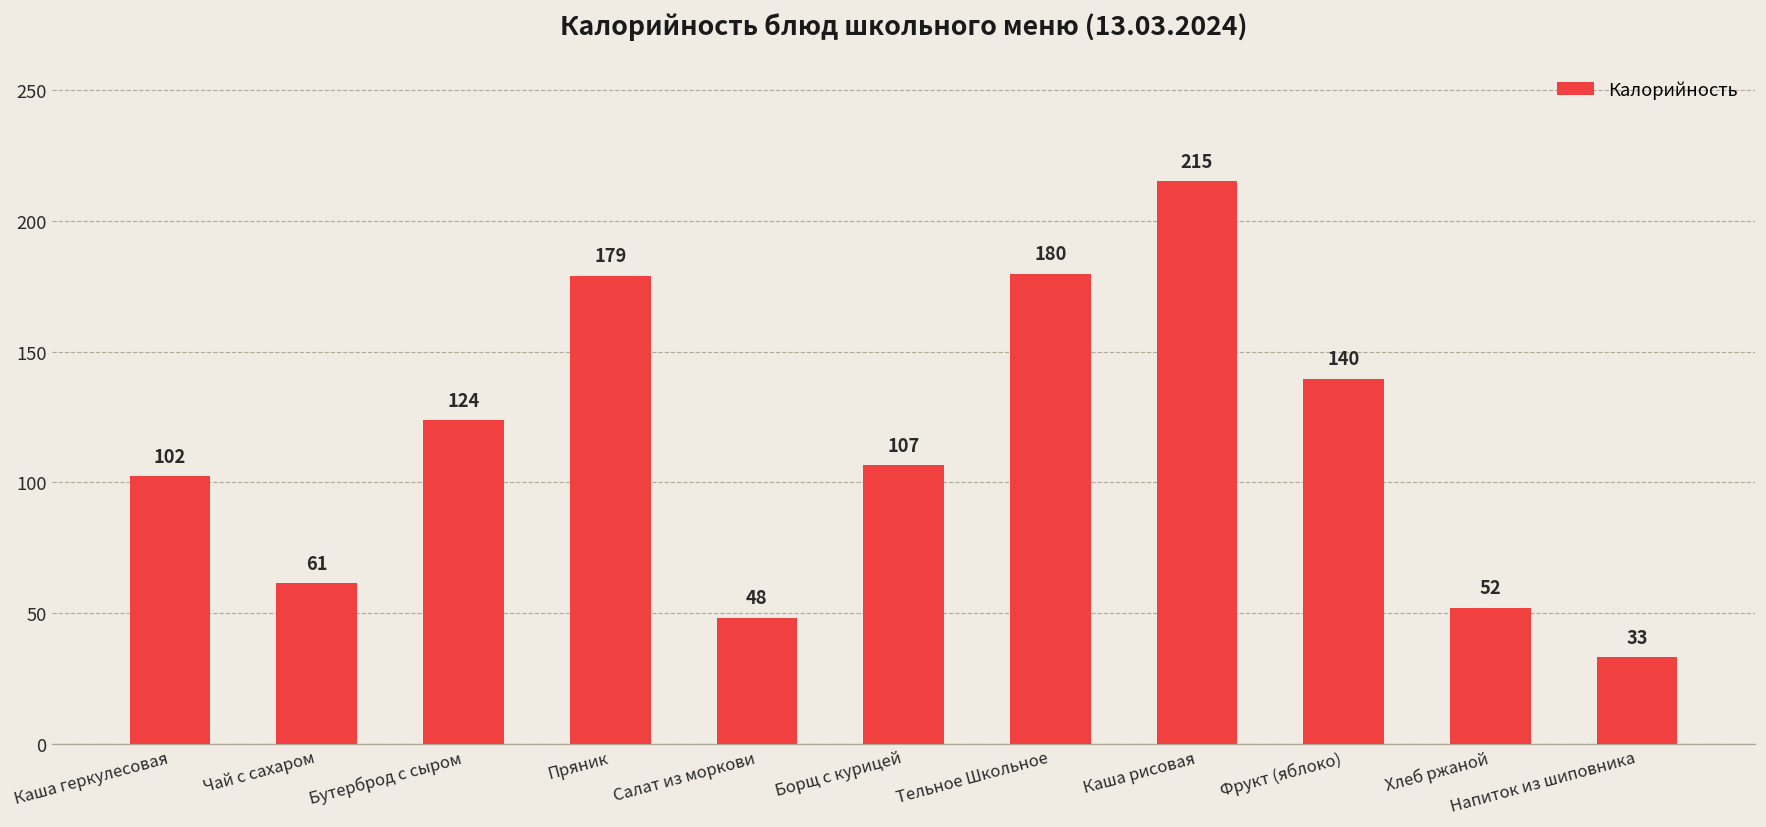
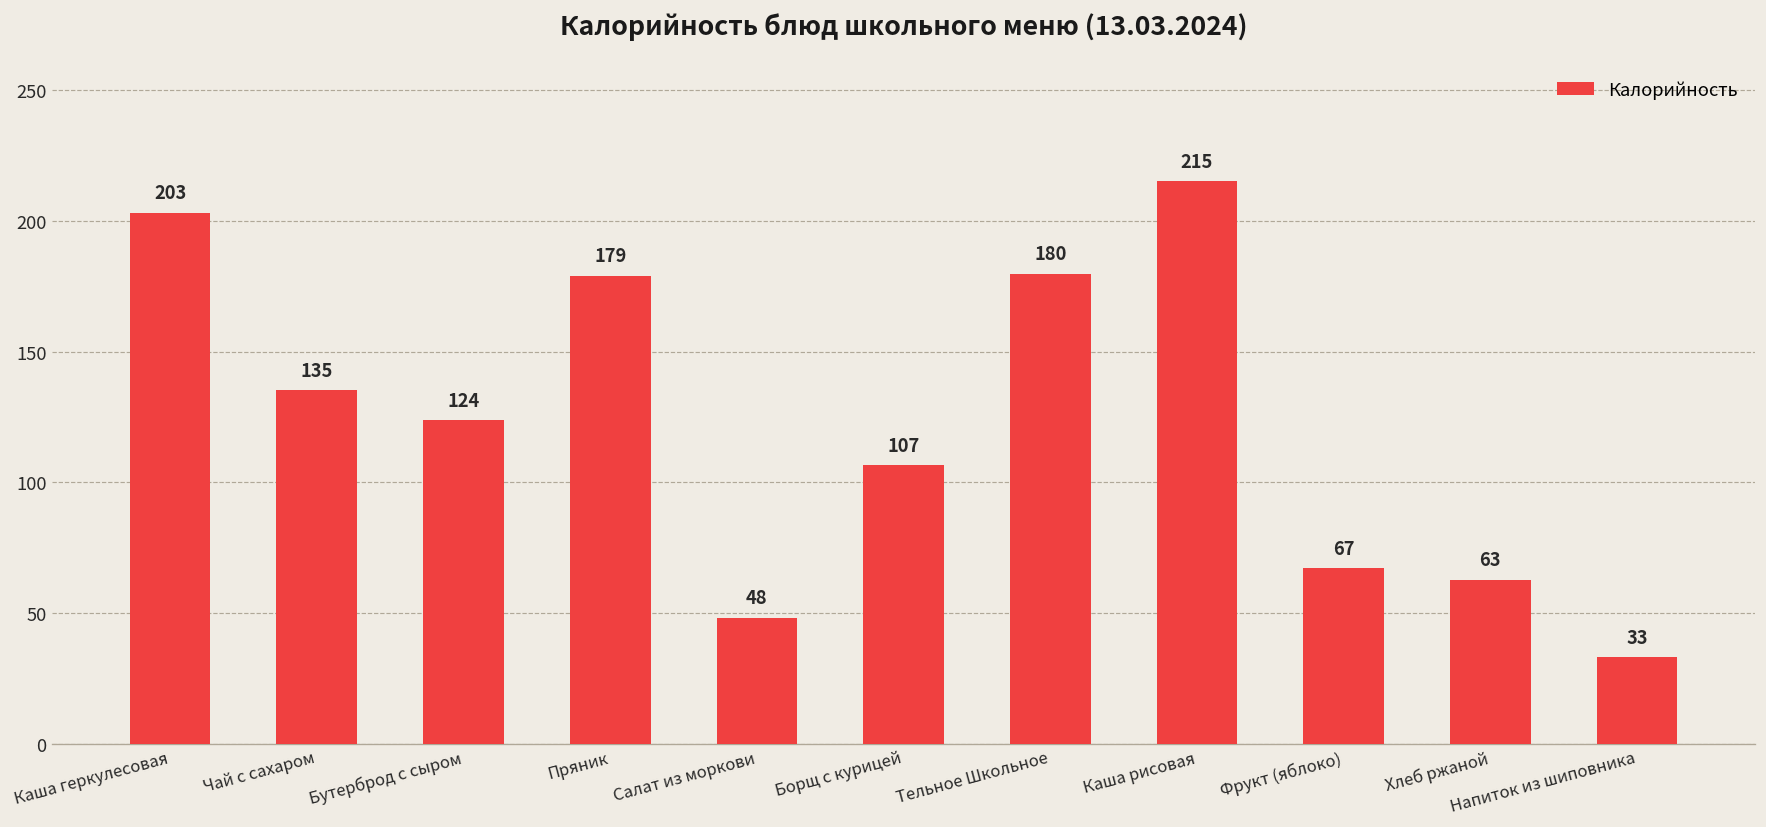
  {
-   "Каша геркулесовая": 102,
-   "Чай с сахаром": 61,
+   "Каша геркулесовая": 203,
+   "Чай с сахаром": 135,
    "Бутерброд с сыром": 124,
    "Пряник": 179,
    "Салат из моркови": 48,
    "Борщ с курицей": 107,
    "Тельное Школьное": 180,
    "Каша рисовая": 215,
-   "Фрукт (яблоко)": 140,
-   "Хлеб ржаной": 52,
+   "Фрукт (яблоко)": 67,
+   "Хлеб ржаной": 63,
    "Напиток из шиповника": 33
  }
